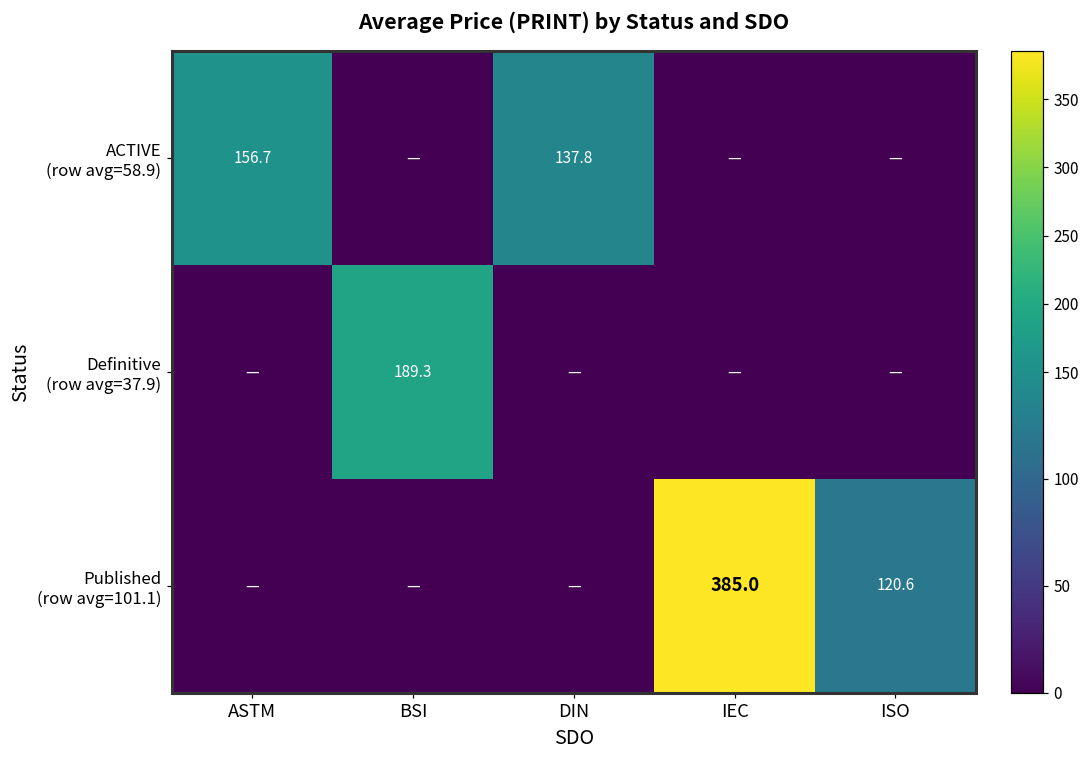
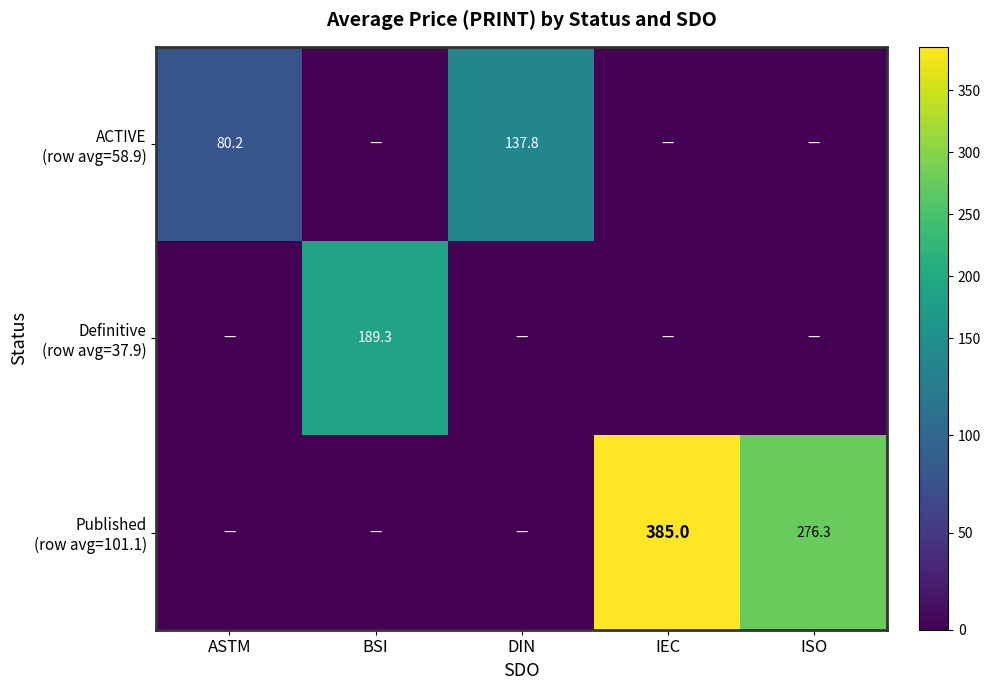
  {
    "ACTIVE (row avg=58.9)": {
-     "ASTM": 156.7,
+     "ASTM": 80.2,
      "DIN": 137.8
    },
    "Definitive (row avg=37.9)": {
      "BSI": 189.3
    },
    "Published (row avg=101.1)": {
      "IEC": 385.0,
-     "ISO": 120.6
+     "ISO": 276.3
    }
  }
